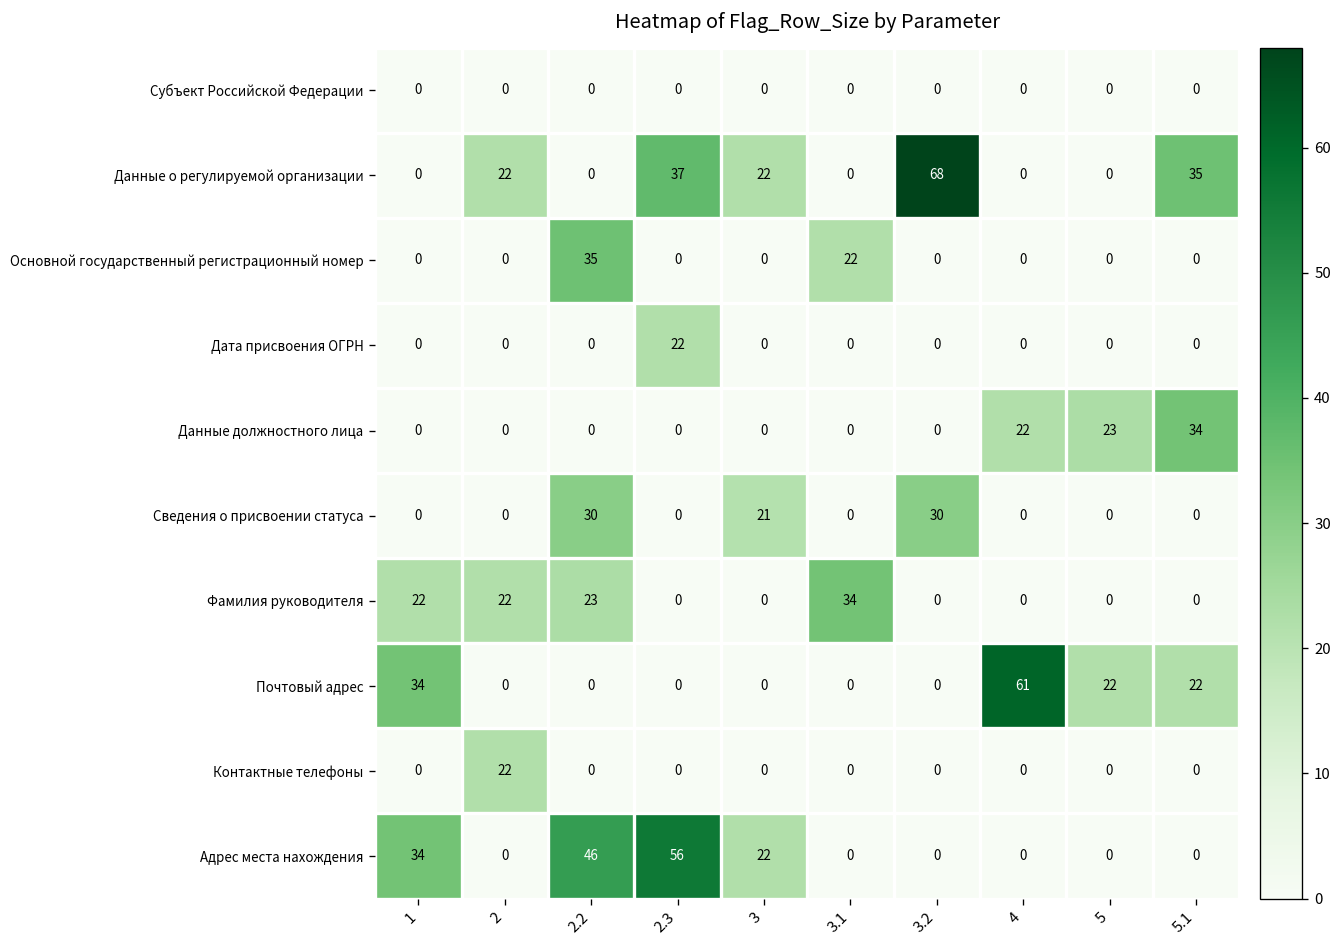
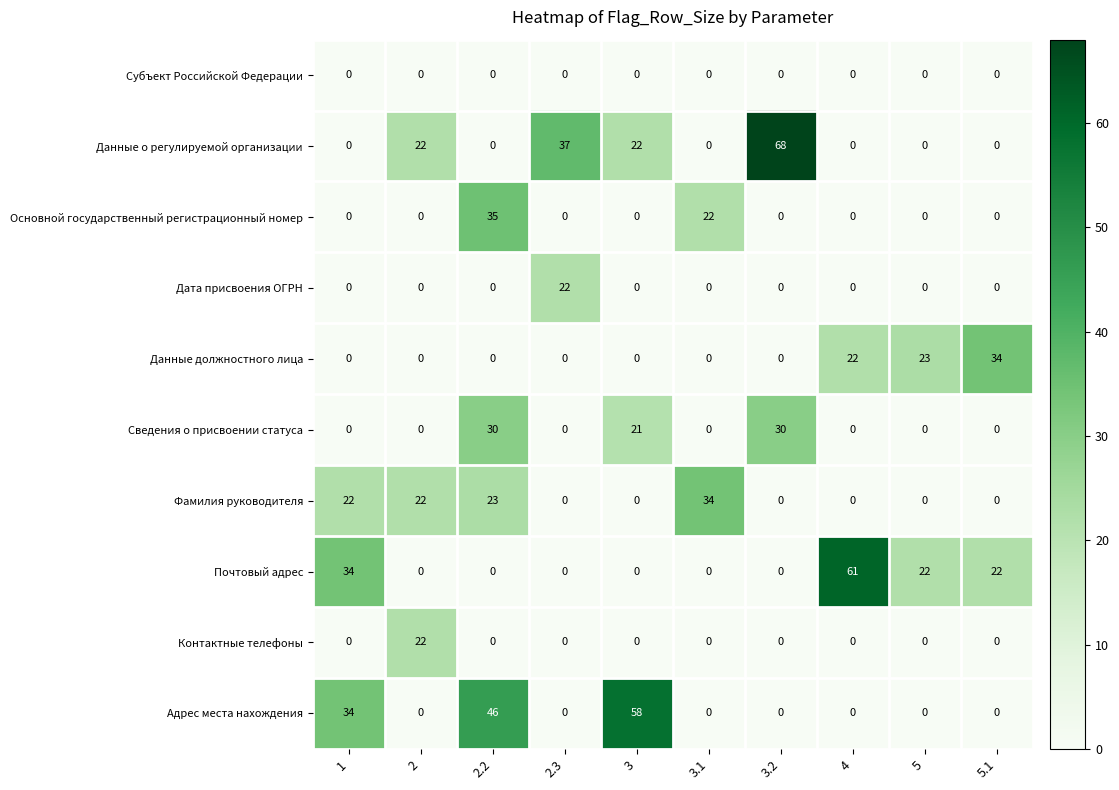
  {
    "Субъект Российской Федерации": {
      "1": 0,
      "2": 0,
      "2.2": 0,
      "2.3": 0,
      "3": 0,
      "3.1": 0,
      "3.2": 0,
      "4": 0,
      "5": 0,
      "5.1": 0
    },
    "Данные о регулируемой организации": {
      "1": 0,
      "2": 22,
      "2.2": 0,
      "2.3": 37,
      "3": 22,
      "3.1": 0,
      "3.2": 68,
      "4": 0,
      "5": 0,
-     "5.1": 35
+     "5.1": 0
    },
    "Основной государственный регистрационный номер": {
      "1": 0,
      "2": 0,
      "2.2": 35,
      "2.3": 0,
      "3": 0,
      "3.1": 22,
      "3.2": 0,
      "4": 0,
      "5": 0,
      "5.1": 0
    },
    "Дата присвоения ОГРН": {
      "1": 0,
      "2": 0,
      "2.2": 0,
      "2.3": 22,
      "3": 0,
      "3.1": 0,
      "3.2": 0,
      "4": 0,
      "5": 0,
      "5.1": 0
    },
    "Данные должностного лица": {
      "1": 0,
      "2": 0,
      "2.2": 0,
      "2.3": 0,
      "3": 0,
      "3.1": 0,
      "3.2": 0,
      "4": 22,
      "5": 23,
      "5.1": 34
    },
    "Сведения о присвоении статуса": {
      "1": 0,
      "2": 0,
      "2.2": 30,
      "2.3": 0,
      "3": 21,
      "3.1": 0,
      "3.2": 30,
      "4": 0,
      "5": 0,
      "5.1": 0
    },
    "Фамилия руководителя": {
      "1": 22,
      "2": 22,
      "2.2": 23,
      "2.3": 0,
      "3": 0,
      "3.1": 34,
      "3.2": 0,
      "4": 0,
      "5": 0,
      "5.1": 0
    },
    "Почтовый адрес": {
      "1": 34,
      "2": 0,
      "2.2": 0,
      "2.3": 0,
      "3": 0,
      "3.1": 0,
      "3.2": 0,
      "4": 61,
      "5": 22,
      "5.1": 22
    },
    "Контактные телефоны": {
      "1": 0,
      "2": 22,
      "2.2": 0,
      "2.3": 0,
      "3": 0,
      "3.1": 0,
      "3.2": 0,
      "4": 0,
      "5": 0,
      "5.1": 0
    },
    "Адрес места нахождения": {
      "1": 34,
      "2": 0,
      "2.2": 46,
-     "2.3": 56,
-     "3": 22,
+     "2.3": 0,
+     "3": 58,
      "3.1": 0,
      "3.2": 0,
      "4": 0,
      "5": 0,
      "5.1": 0
    }
  }
